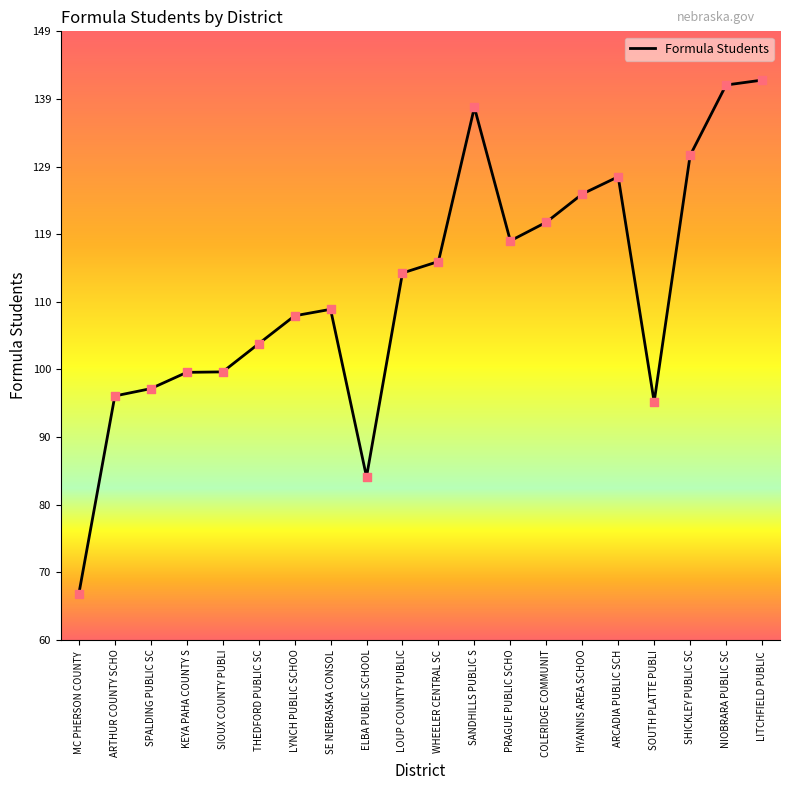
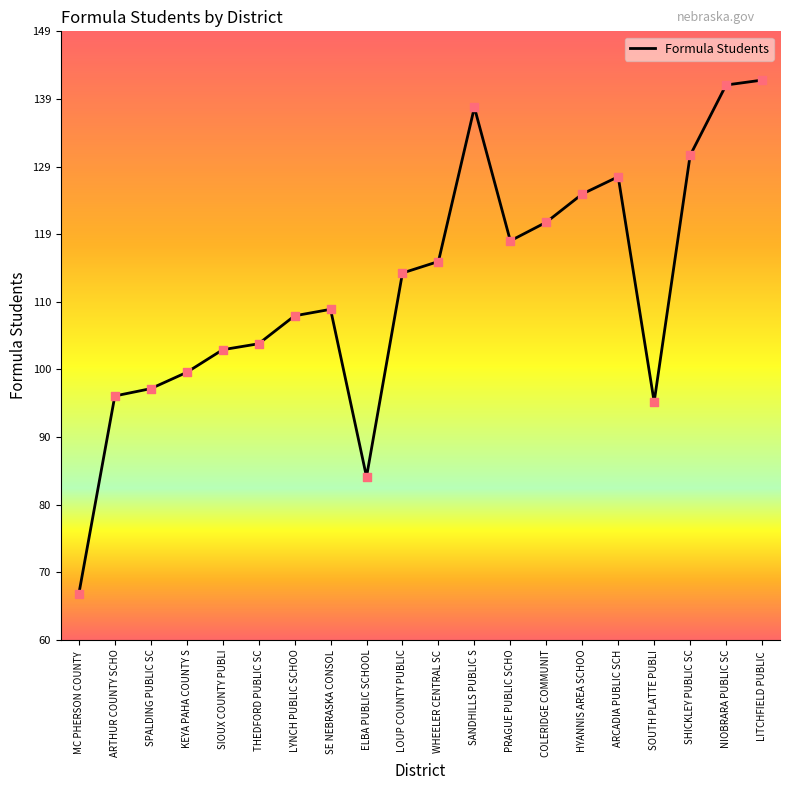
  {
    "MC PHERSON COUNTY": 67,
    "ARTHUR COUNTY SCHO": 96,
    "SPALDING PUBLIC SC": 97,
    "KEYA PAHA COUNTY S": 99,
-   "SIOUX COUNTY PUBLI": 99,
+   "SIOUX COUNTY PUBLI": 103,
    "THEDFORD PUBLIC SC": 104,
    "LYNCH PUBLIC SCHOO": 108,
    "SE NEBRASKA CONSOL": 109,
    "ELBA PUBLIC SCHOOL": 84,
    "LOUP COUNTY PUBLIC": 114,
    "WHEELER CENTRAL SC": 116,
    "SANDHILLS PUBLIC S": 138,
    "PRAGUE PUBLIC SCHO": 119,
    "COLERIDGE COMMUNIT": 121,
    "HYANNIS AREA SCHOO": 125,
    "ARCADIA PUBLIC SCH": 128,
    "SOUTH PLATTE PUBLI": 95,
    "SHICKLEY PUBLIC SC": 131,
    "NIOBRARA PUBLIC SC": 141,
    "LITCHFIELD PUBLIC": 142
  }
